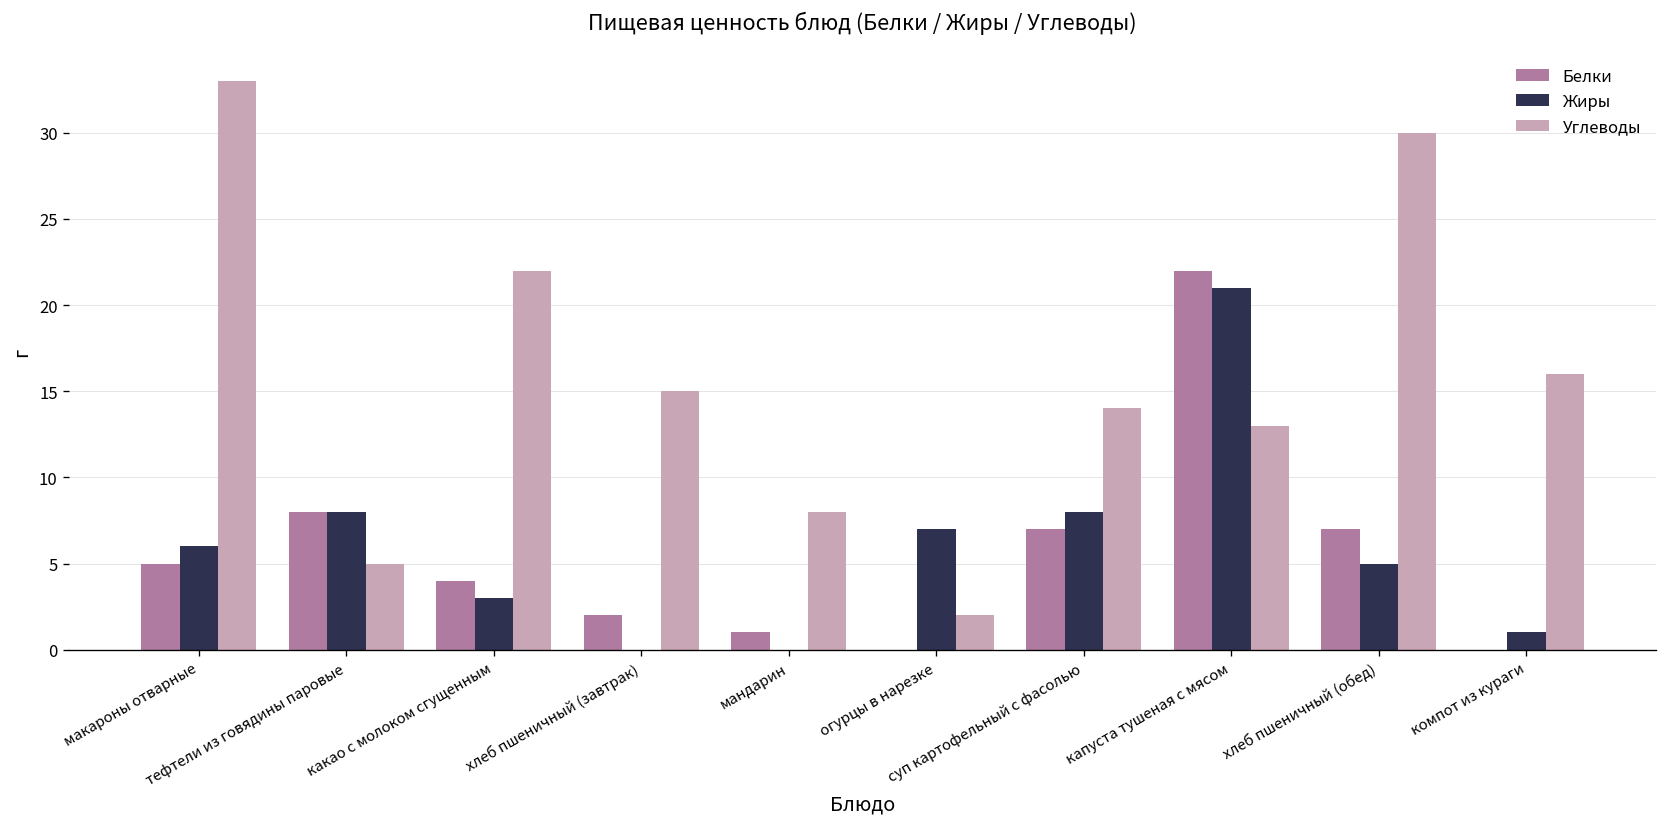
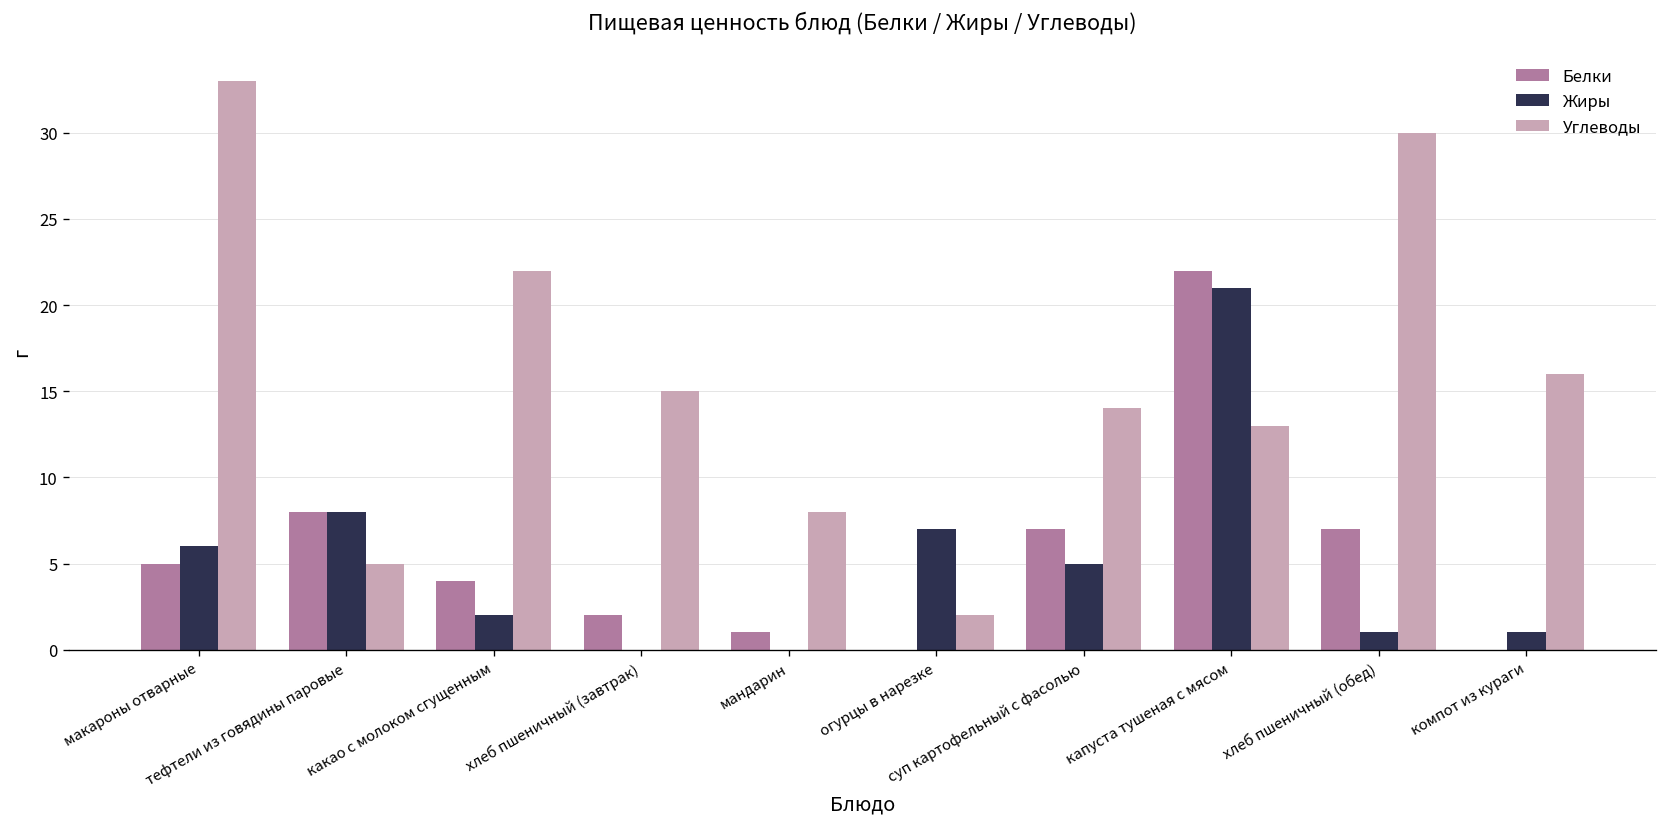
  {
    "Жиры": {
      "макароны отварные": 6,
      "тефтели из говядины паровые": 8,
-     "какао с молоком сгущенным": 3,
+     "какао с молоком сгущенным": 2,
      "хлеб пшеничный (завтрак)": 0,
      "мандарин": 0,
      "огурцы в нарезке": 7,
-     "суп картофельный с фасолью": 8,
+     "суп картофельный с фасолью": 5,
      "капуста тушеная с мясом": 21,
-     "хлеб пшеничный (обед)": 5,
+     "хлеб пшеничный (обед)": 1,
      "компот из кураги": 1
    }
  }
